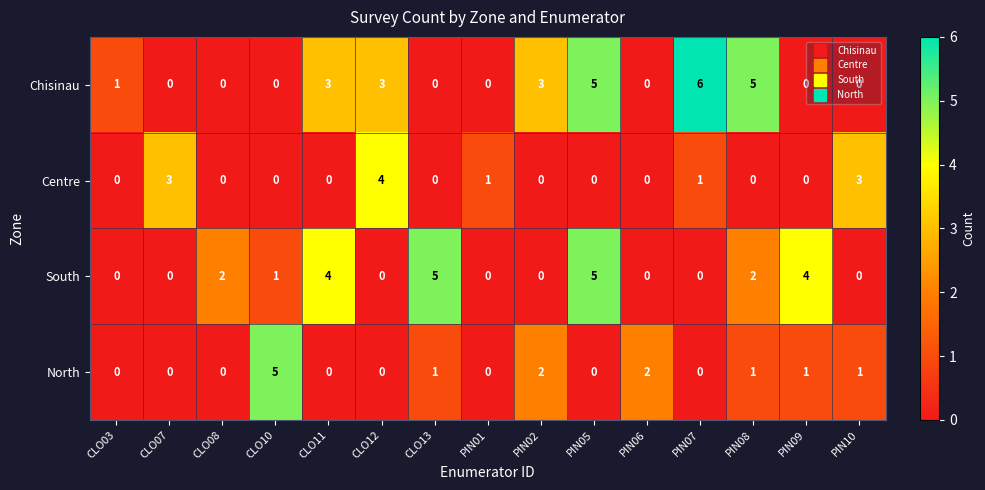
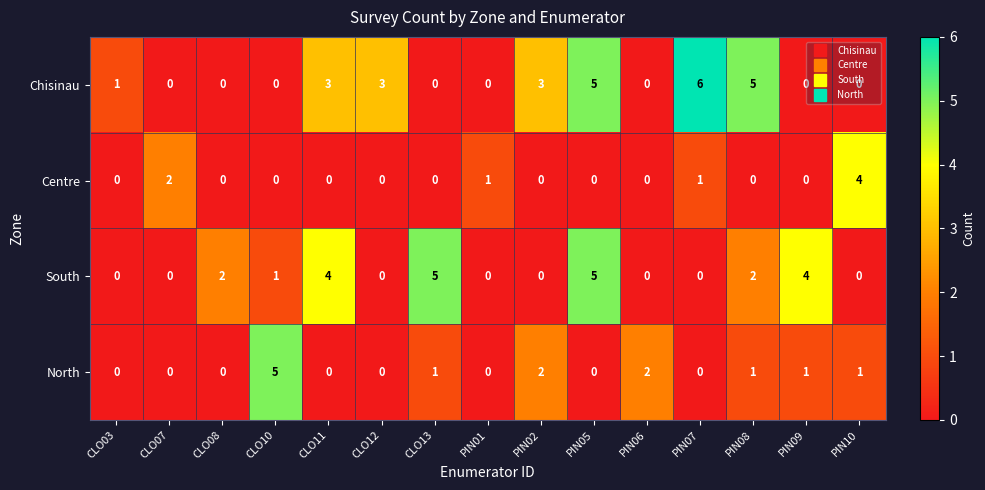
  {
    "Chisinau": {
      "CLO03": 1,
      "CLO07": 0,
      "CLO08": 0,
      "CLO10": 0,
      "CLO11": 3,
      "CLO12": 3,
      "CLO13": 0,
      "PIN01": 0,
      "PIN02": 3,
      "PIN05": 5,
      "PIN06": 0,
      "PIN07": 6,
      "PIN08": 5
    },
    "Centre": {
      "CLO03": 0,
-     "CLO07": 3,
+     "CLO07": 2,
      "CLO08": 0,
      "CLO10": 0,
      "CLO11": 0,
-     "CLO12": 4,
+     "CLO12": 0,
      "CLO13": 0,
      "PIN01": 1,
      "PIN02": 0,
      "PIN05": 0,
      "PIN06": 0,
      "PIN07": 1,
      "PIN08": 0,
      "PIN09": 0,
-     "PIN10": 3
+     "PIN10": 4
    },
    "South": {
      "CLO03": 0,
      "CLO07": 0,
      "CLO08": 2,
      "CLO10": 1,
      "CLO11": 4,
      "CLO12": 0,
      "CLO13": 5,
      "PIN01": 0,
      "PIN02": 0,
      "PIN05": 5,
      "PIN06": 0,
      "PIN07": 0,
      "PIN08": 2,
      "PIN09": 4,
      "PIN10": 0
    },
    "North": {
      "CLO03": 0,
      "CLO07": 0,
      "CLO08": 0,
      "CLO10": 5,
      "CLO11": 0,
      "CLO12": 0,
      "CLO13": 1,
      "PIN01": 0,
      "PIN02": 2,
      "PIN05": 0,
      "PIN06": 2,
      "PIN07": 0,
      "PIN08": 1,
      "PIN09": 1,
      "PIN10": 1
    }
  }
